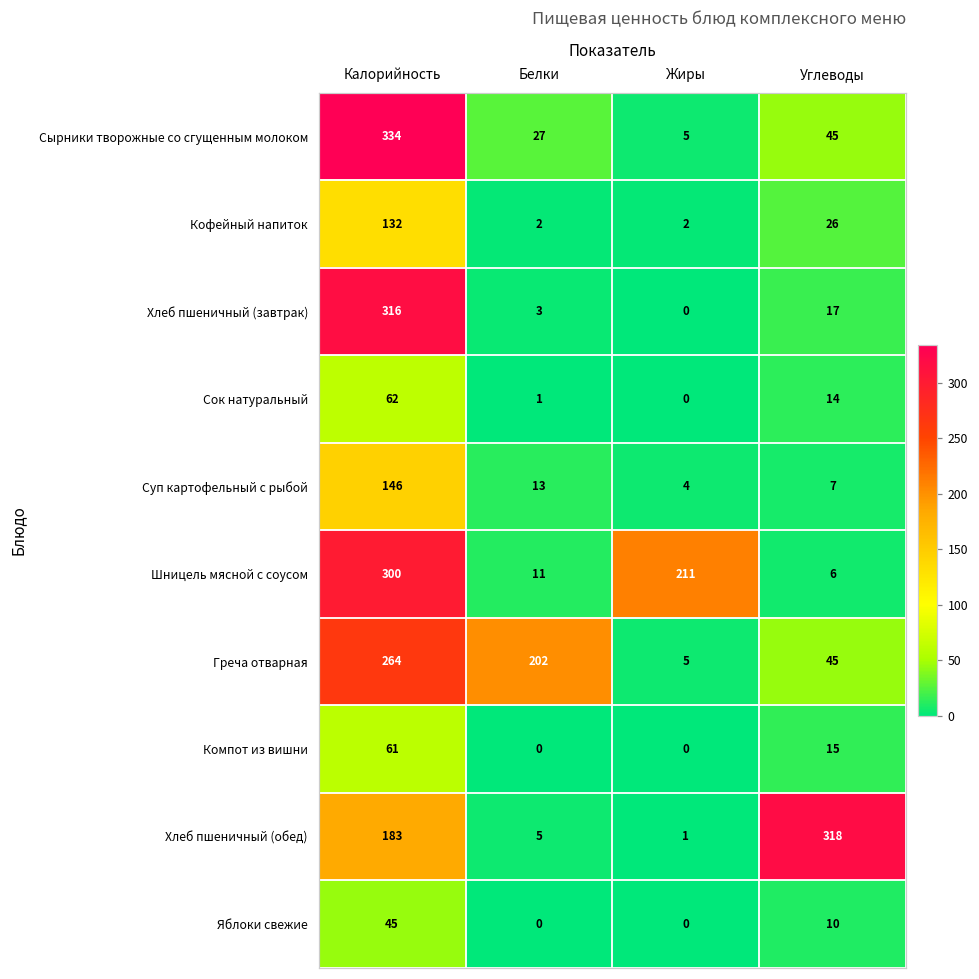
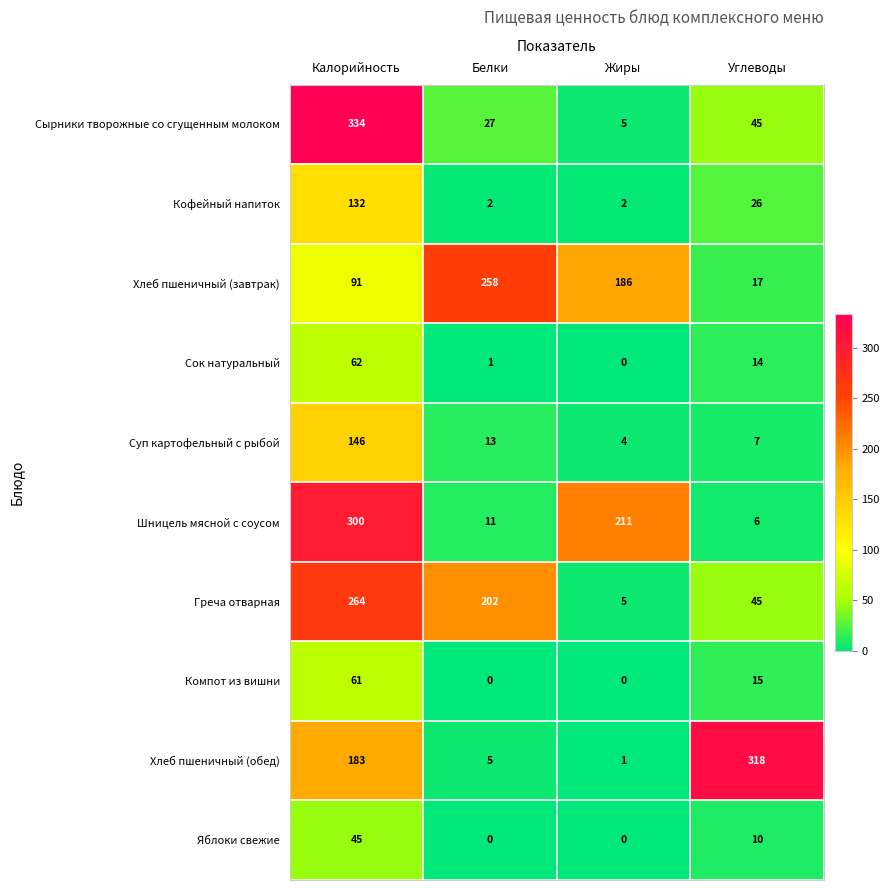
  {
    "Сырники творожные со сгущенным молоком": {
      "Калорийность": 334,
      "Белки": 27,
      "Жиры": 5,
      "Углеводы": 45
    },
    "Кофейный напиток": {
      "Калорийность": 132,
      "Белки": 2,
      "Жиры": 2,
      "Углеводы": 26
    },
    "Хлеб пшеничный (завтрак)": {
-     "Калорийность": 316,
-     "Белки": 3,
-     "Жиры": 0,
+     "Калорийность": 91,
+     "Белки": 258,
+     "Жиры": 186,
      "Углеводы": 17
    },
    "Сок натуральный": {
      "Калорийность": 62,
      "Белки": 1,
      "Жиры": 0,
      "Углеводы": 14
    },
    "Суп картофельный с рыбой": {
      "Калорийность": 146,
      "Белки": 13,
      "Жиры": 4,
      "Углеводы": 7
    },
    "Шницель мясной с соусом": {
      "Калорийность": 300,
      "Белки": 11,
      "Жиры": 211,
      "Углеводы": 6
    },
    "Греча отварная": {
      "Калорийность": 264,
      "Белки": 202,
      "Жиры": 5,
      "Углеводы": 45
    },
    "Компот из вишни": {
      "Калорийность": 61,
      "Белки": 0,
      "Жиры": 0,
      "Углеводы": 15
    },
    "Хлеб пшеничный (обед)": {
      "Калорийность": 183,
      "Белки": 5,
      "Жиры": 1,
      "Углеводы": 318
    },
    "Яблоки свежие": {
      "Калорийность": 45,
      "Белки": 0,
      "Жиры": 0,
      "Углеводы": 10
    }
  }
